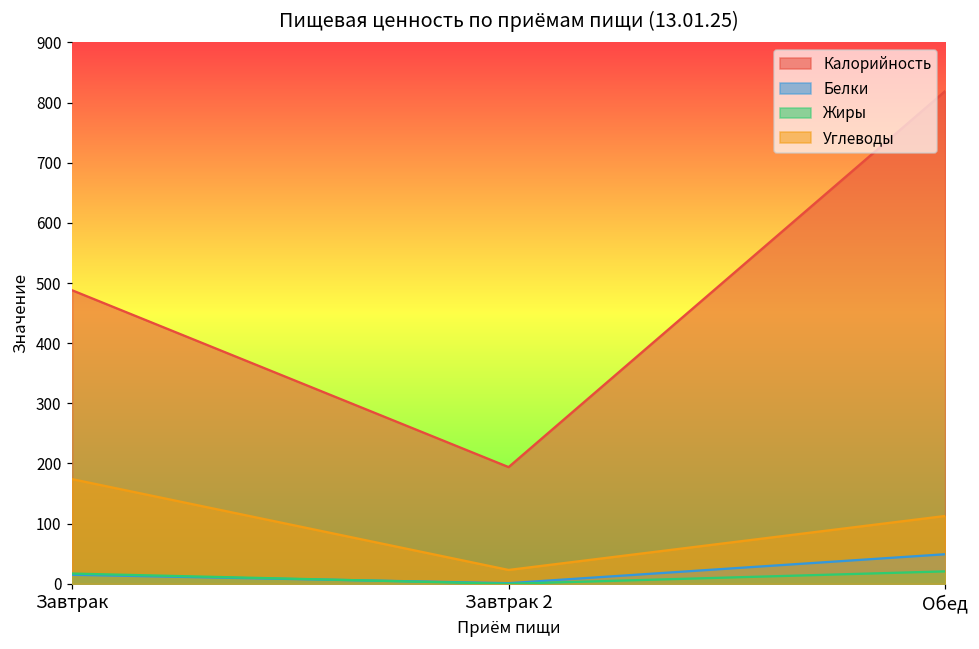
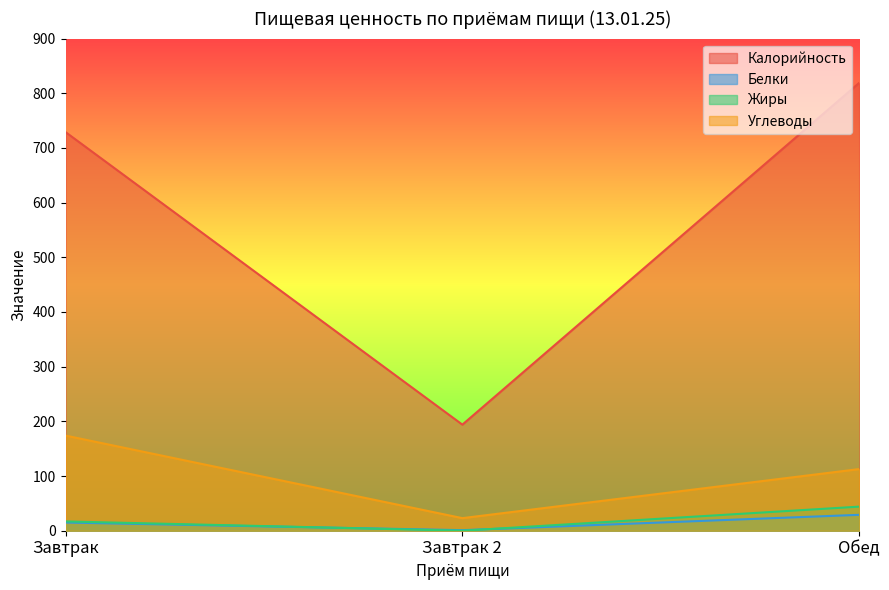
  {
    "Калорийность": {
-     "Завтрак": 490,
+     "Завтрак": 730,
      "Завтрак 2": 190,
      "Обед": 820
    },
    "Белки": {
-     "Обед": 50
+     "Обед": 30
    },
    "Жиры": {
-     "Обед": 20
+     "Обед": 40
    },
    "Углеводы": {
      "Завтрак": 170,
      "Завтрак 2": 20,
      "Обед": 110
    }
  }
